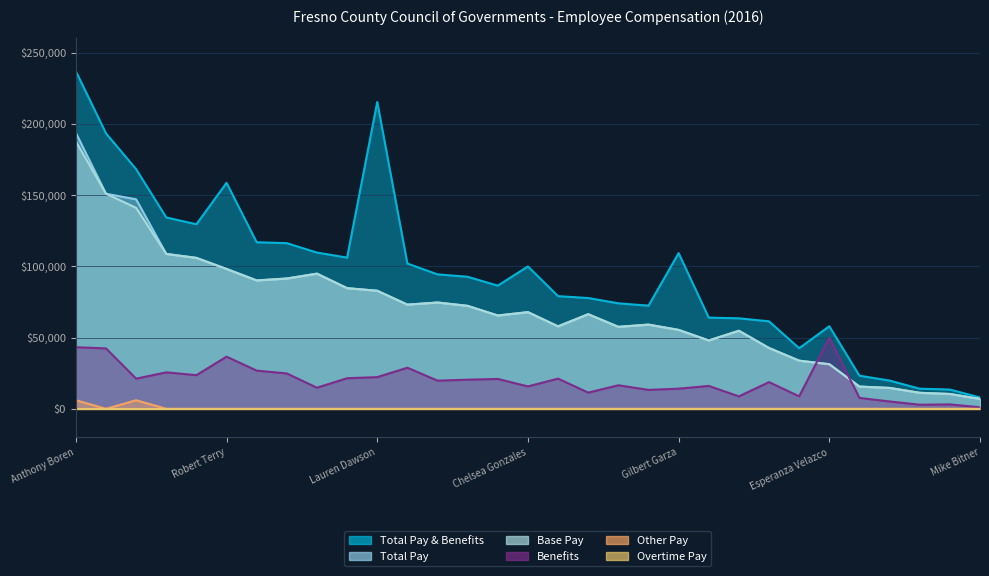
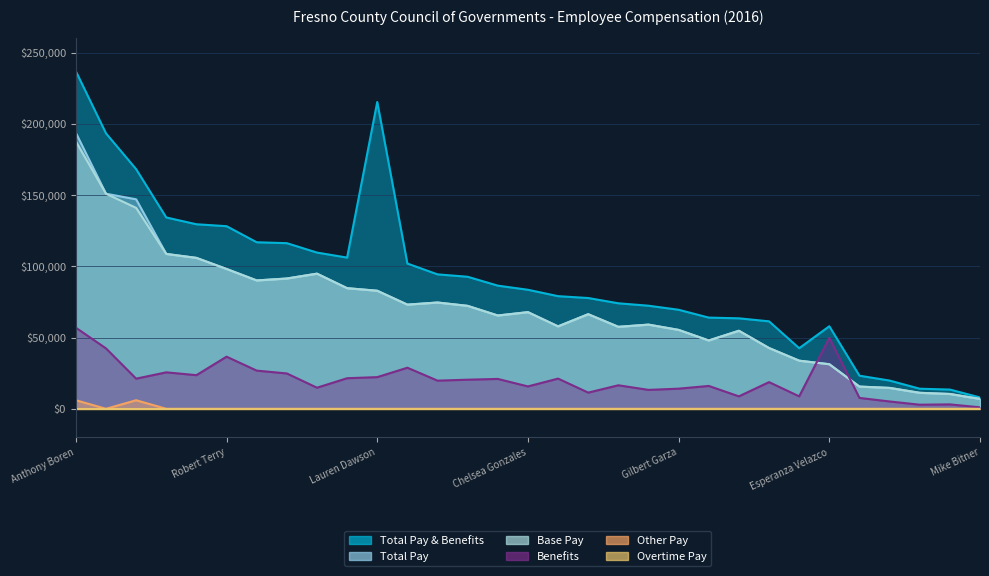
  {
    "Total Pay & Benefits": {
      "Anthony Boren": "$237,000",
-     "Robert Terry": "$159,000",
+     "Robert Terry": "$128,000",
      "Lauren Dawson": "$215,000",
-     "Chelsea Gonzales": "$100,000",
-     "Gilbert Garza": "$109,000",
+     "Chelsea Gonzales": "$84,000",
+     "Gilbert Garza": "$69,000",
      "Esperanza Velazco": "$58,000"
    },
    "Benefits": {
-     "Anthony Boren": "$43,000",
+     "Anthony Boren": "$57,000",
      "Robert Terry": "$37,000",
      "Lauren Dawson": "$22,000",
      "Chelsea Gonzales": "$16,000",
      "Gilbert Garza": "$14,000",
      "Esperanza Velazco": "$50,000"
    }
  }
